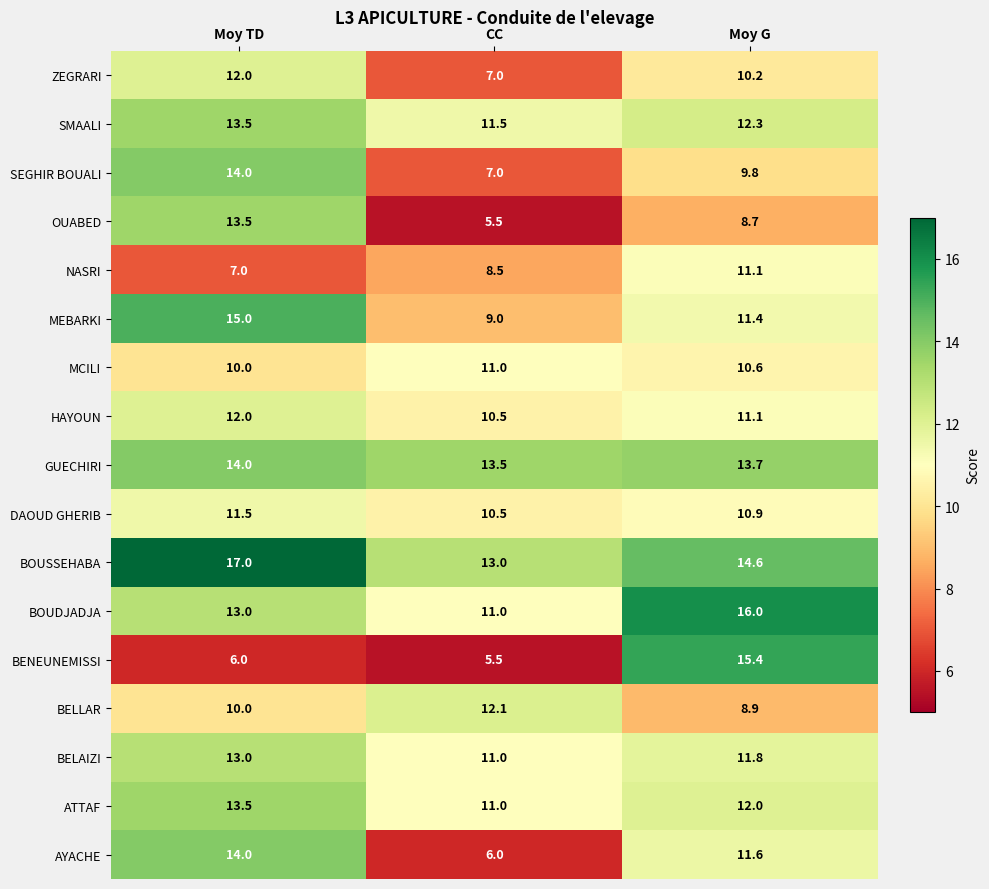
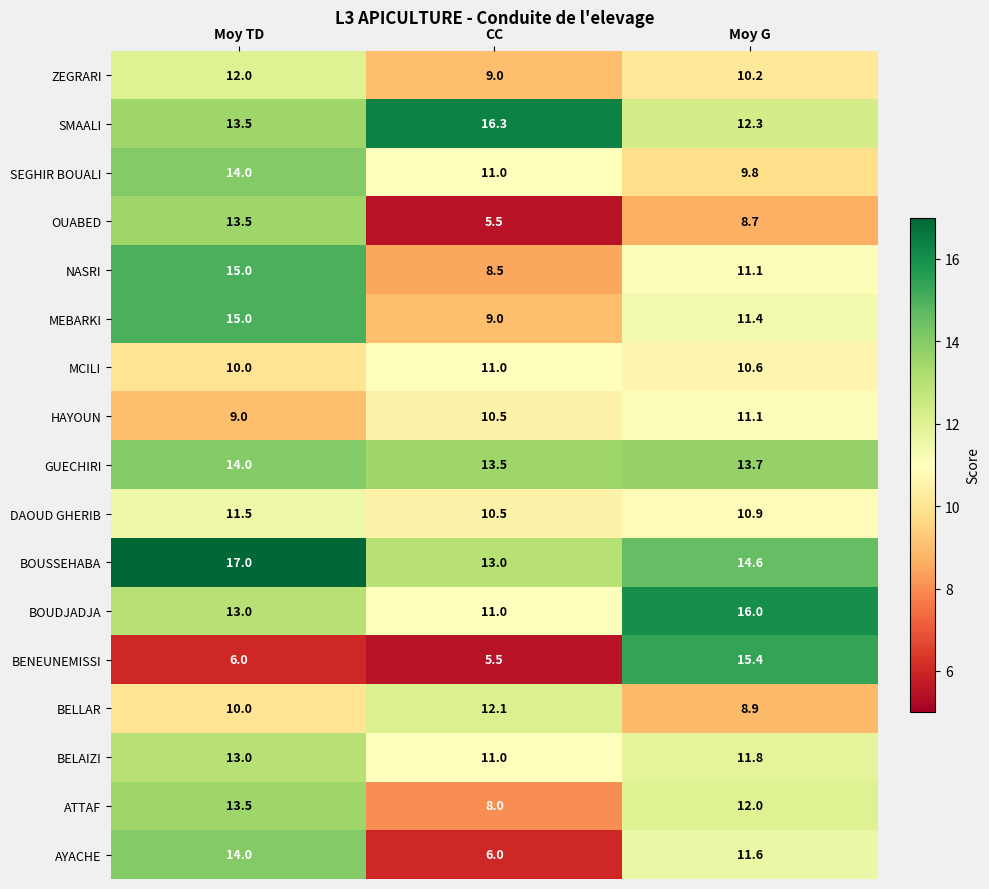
  {
    "ZEGRARI": {
      "Moy TD": 12.0,
-     "CC": 7.0,
+     "CC": 9.0,
      "Moy G": 10.2
    },
    "SMAALI": {
      "Moy TD": 13.5,
-     "CC": 11.5,
+     "CC": 16.3,
      "Moy G": 12.3
    },
    "SEGHIR BOUALI": {
      "Moy TD": 14.0,
-     "CC": 7.0,
+     "CC": 11.0,
      "Moy G": 9.8
    },
    "OUABED": {
      "Moy TD": 13.5,
      "CC": 5.5,
      "Moy G": 8.7
    },
    "NASRI": {
-     "Moy TD": 7.0,
+     "Moy TD": 15.0,
      "CC": 8.5,
      "Moy G": 11.1
    },
    "MEBARKI": {
      "Moy TD": 15.0,
      "CC": 9.0,
      "Moy G": 11.4
    },
    "MCILI": {
      "Moy TD": 10.0,
      "CC": 11.0,
      "Moy G": 10.6
    },
    "HAYOUN": {
-     "Moy TD": 12.0,
+     "Moy TD": 9.0,
      "CC": 10.5,
      "Moy G": 11.1
    },
    "GUECHIRI": {
      "Moy TD": 14.0,
      "CC": 13.5,
      "Moy G": 13.7
    },
    "DAOUD GHERIB": {
      "Moy TD": 11.5,
      "CC": 10.5,
      "Moy G": 10.9
    },
    "BOUSSEHABA": {
      "Moy TD": 17.0,
      "CC": 13.0,
      "Moy G": 14.6
    },
    "BOUDJADJA": {
      "Moy TD": 13.0,
      "CC": 11.0,
      "Moy G": 16.0
    },
    "BENEUNEMISSI": {
      "Moy TD": 6.0,
      "CC": 5.5,
      "Moy G": 15.4
    },
    "BELLAR": {
      "Moy TD": 10.0,
      "CC": 12.1,
      "Moy G": 8.9
    },
    "BELAIZI": {
      "Moy TD": 13.0,
      "CC": 11.0,
      "Moy G": 11.8
    },
    "ATTAF": {
      "Moy TD": 13.5,
-     "CC": 11.0,
+     "CC": 8.0,
      "Moy G": 12.0
    },
    "AYACHE": {
      "Moy TD": 14.0,
      "CC": 6.0,
      "Moy G": 11.6
    }
  }
